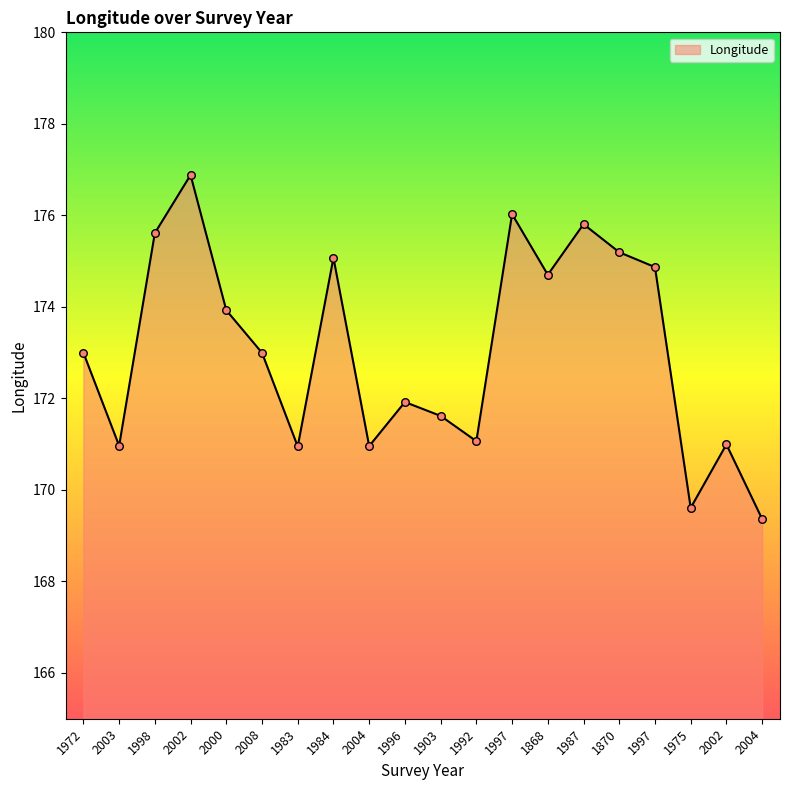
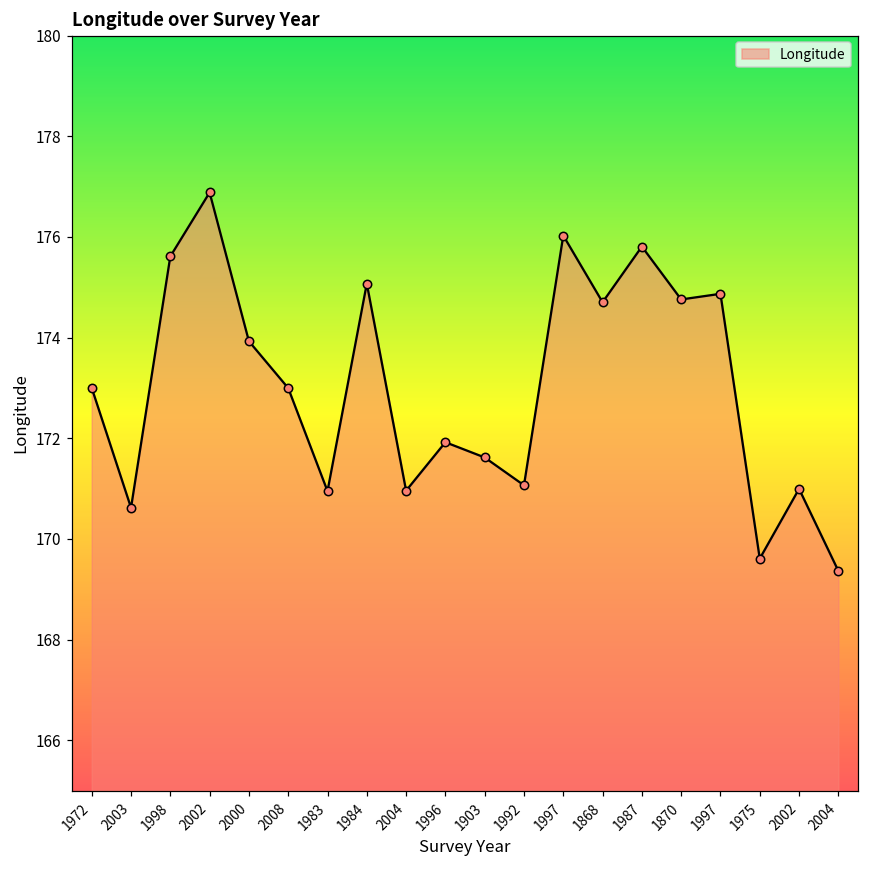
  {
    "1972": 173.0,
-   "2003": 171.0,
+   "2003": 170.6,
    "1998": 175.6,
    "2000": 173.9,
    "2008": 173.0,
    "1983": 170.9,
    "1984": 175.1,
    "1996": 171.9,
    "1903": 171.6,
    "1992": 171.1,
    "1868": 174.7,
    "1987": 175.8,
-   "1870": 175.2,
+   "1870": 174.8,
    "1975": 169.6
  }
